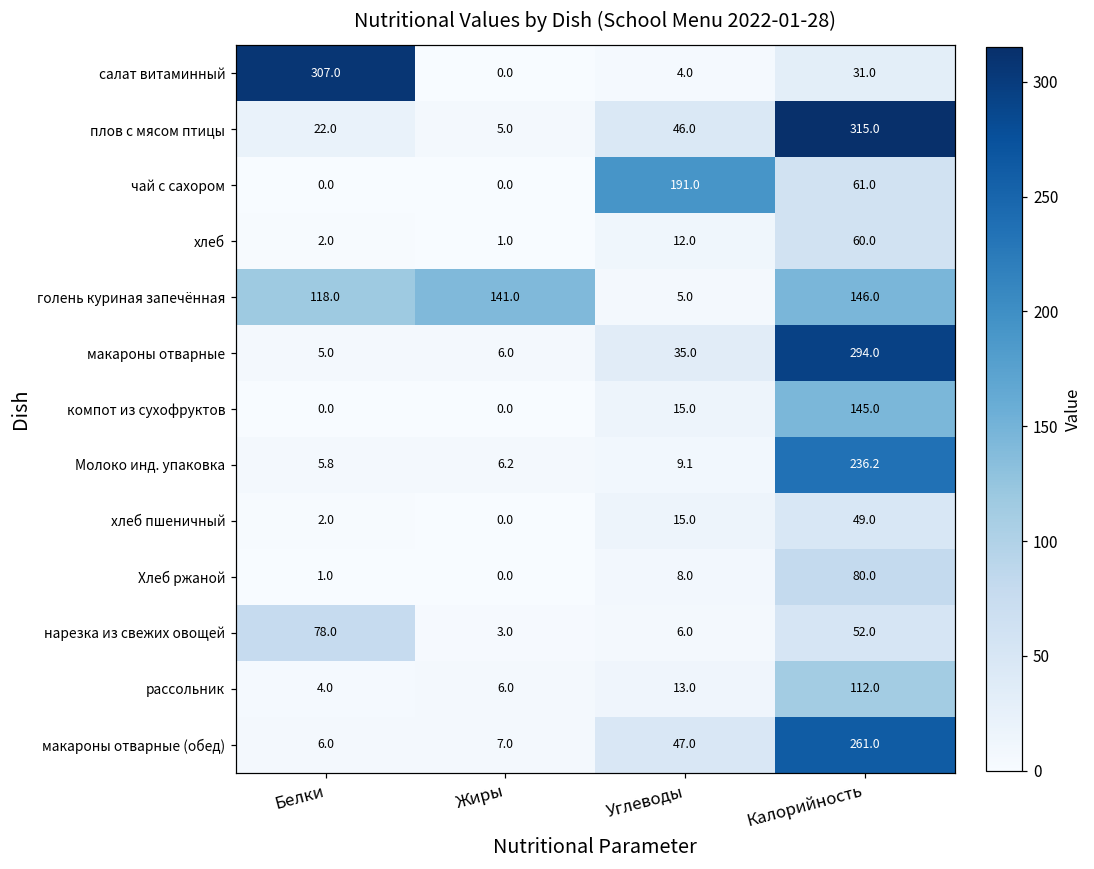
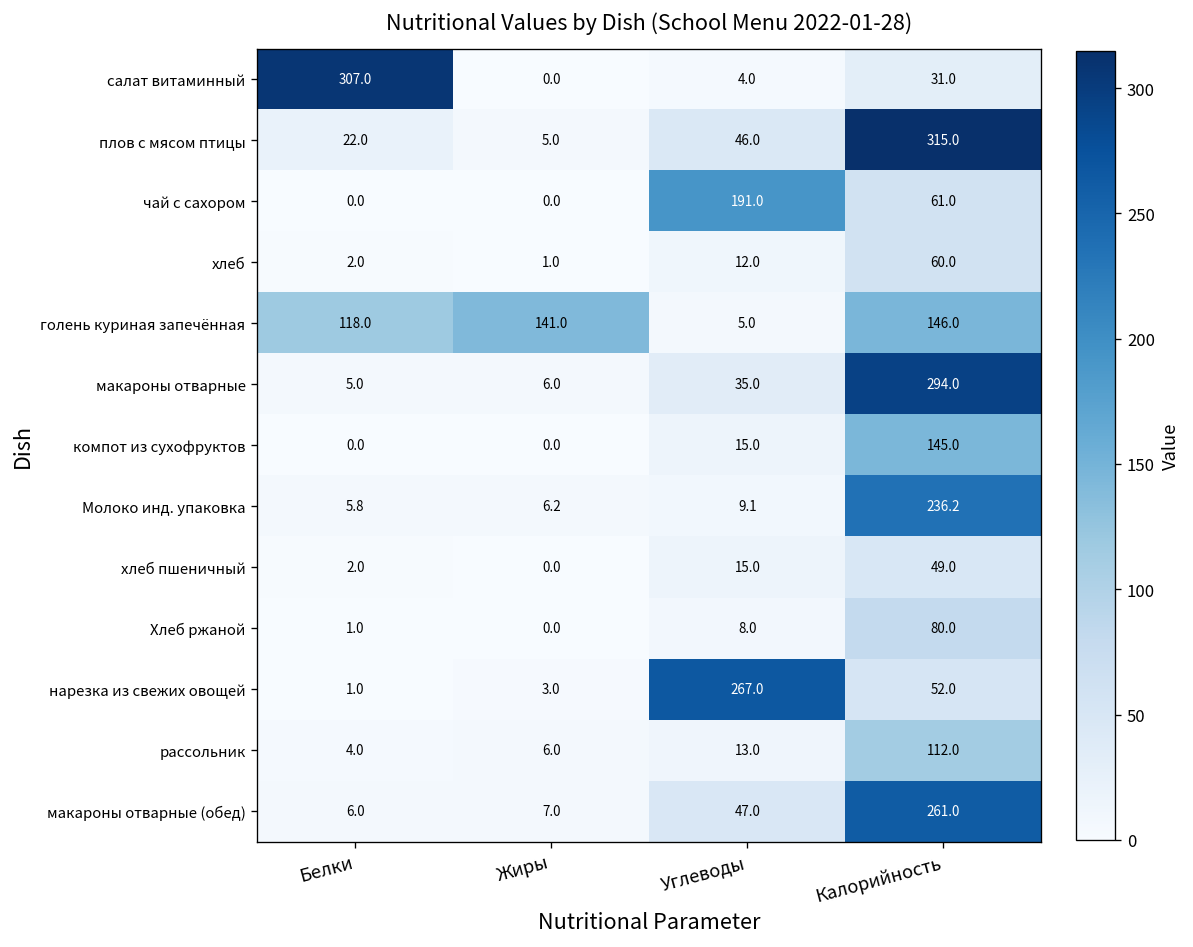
  {
    "салат витаминный": {
      "Белки": 307.0,
      "Жиры": 0.0,
      "Углеводы": 4.0,
      "Калорийность": 31.0
    },
    "плов с мясом птицы": {
      "Белки": 22.0,
      "Жиры": 5.0,
      "Углеводы": 46.0,
      "Калорийность": 315.0
    },
    "чай с сахором": {
      "Белки": 0.0,
      "Жиры": 0.0,
      "Углеводы": 191.0,
      "Калорийность": 61.0
    },
    "хлеб": {
      "Белки": 2.0,
      "Жиры": 1.0,
      "Углеводы": 12.0,
      "Калорийность": 60.0
    },
    "голень куриная запечённая": {
      "Белки": 118.0,
      "Жиры": 141.0,
      "Углеводы": 5.0,
      "Калорийность": 146.0
    },
    "макароны отварные": {
      "Белки": 5.0,
      "Жиры": 6.0,
      "Углеводы": 35.0,
      "Калорийность": 294.0
    },
    "компот из сухофруктов": {
      "Белки": 0.0,
      "Жиры": 0.0,
      "Углеводы": 15.0,
      "Калорийность": 145.0
    },
    "Молоко инд. упаковка": {
      "Белки": 5.8,
      "Жиры": 6.2,
      "Углеводы": 9.1,
      "Калорийность": 236.2
    },
    "хлеб пшеничный": {
      "Белки": 2.0,
      "Жиры": 0.0,
      "Углеводы": 15.0,
      "Калорийность": 49.0
    },
    "Хлеб ржаной": {
      "Белки": 1.0,
      "Жиры": 0.0,
      "Углеводы": 8.0,
      "Калорийность": 80.0
    },
    "нарезка из свежих овощей": {
-     "Белки": 78.0,
+     "Белки": 1.0,
      "Жиры": 3.0,
-     "Углеводы": 6.0,
+     "Углеводы": 267.0,
      "Калорийность": 52.0
    },
    "рассольник": {
      "Белки": 4.0,
      "Жиры": 6.0,
      "Углеводы": 13.0,
      "Калорийность": 112.0
    },
    "макароны отварные (обед)": {
      "Белки": 6.0,
      "Жиры": 7.0,
      "Углеводы": 47.0,
      "Калорийность": 261.0
    }
  }
